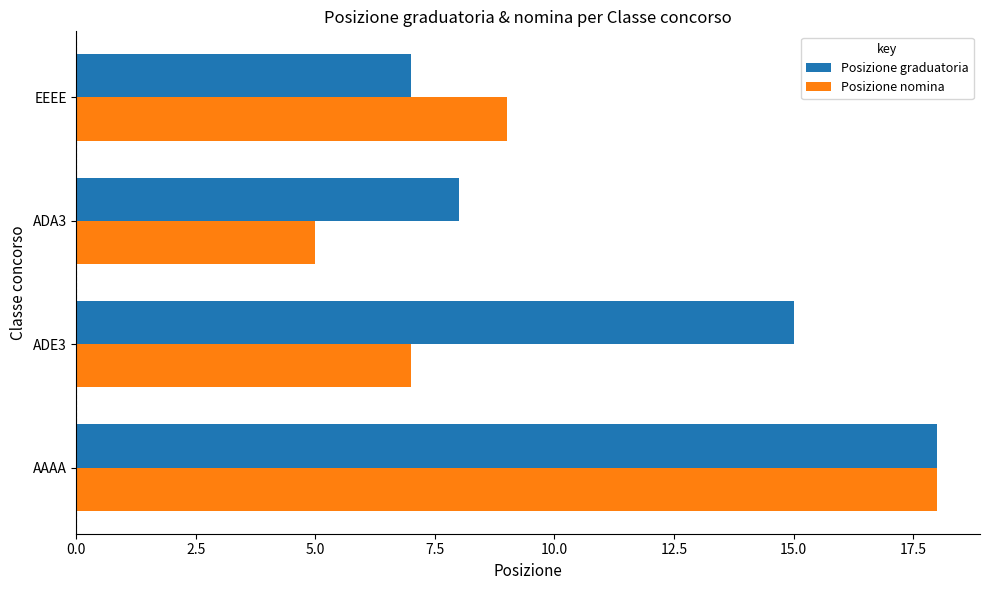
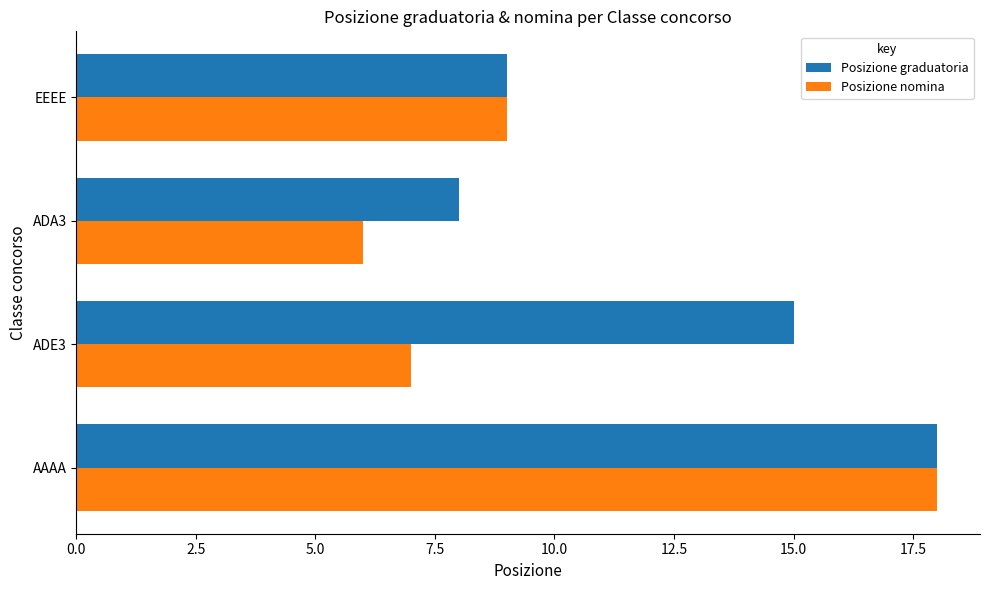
  {
    "Posizione graduatoria": {
-     "EEEE": 7,
+     "EEEE": 9,
      "ADA3": 8,
      "ADE3": 15,
      "AAAA": 18
    },
    "Posizione nomina": {
      "EEEE": 9,
-     "ADA3": 5,
+     "ADA3": 6,
      "ADE3": 7,
      "AAAA": 18
    }
  }
